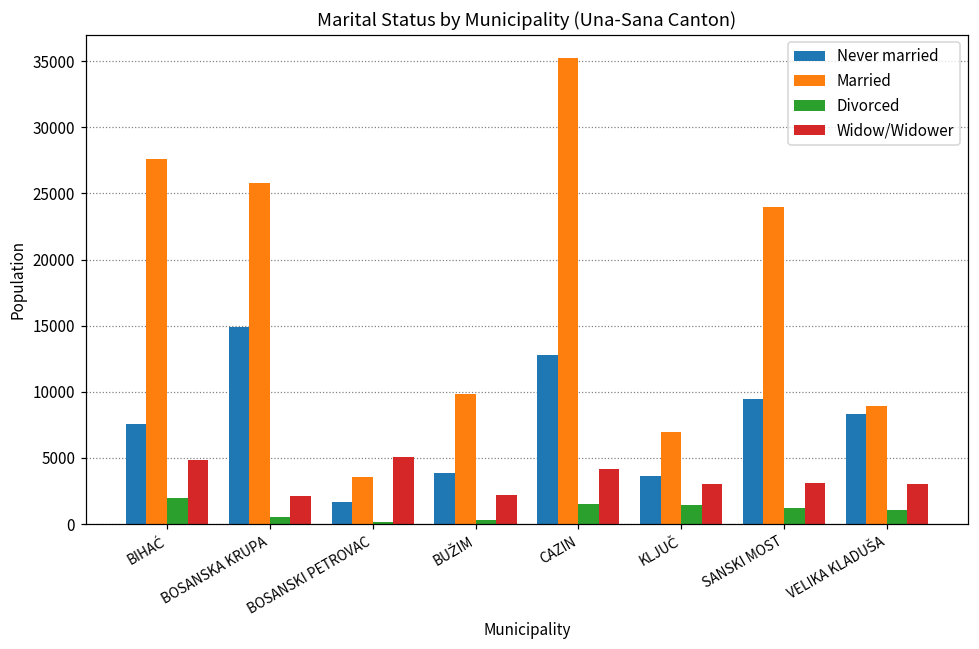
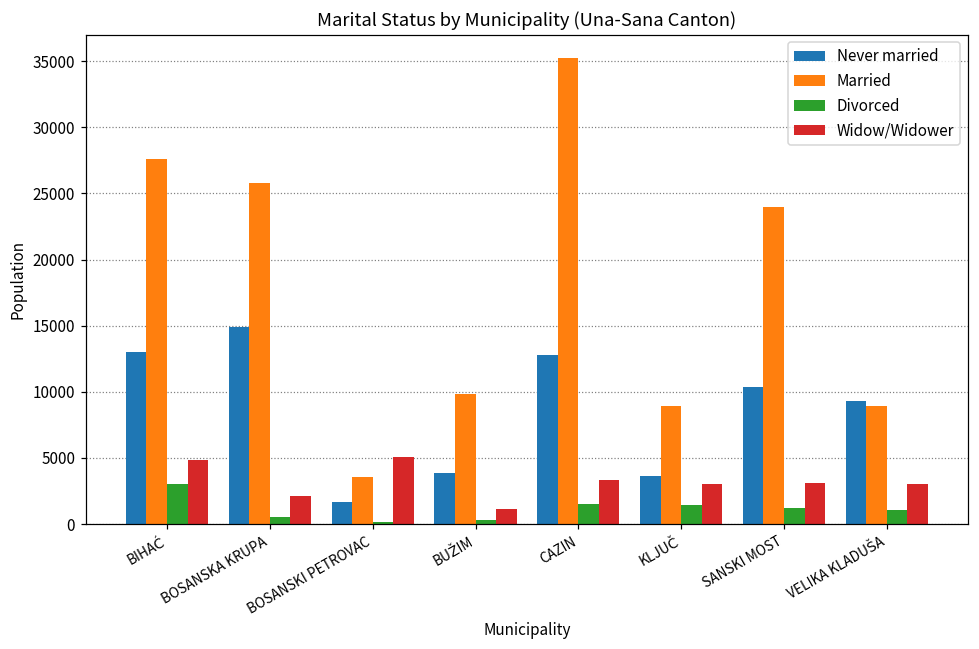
  {
    "Never married": {
-     "BIHAĆ": 7500,
+     "BIHAĆ": 13000,
      "BOSANSKA KRUPA": 14900,
      "BOSANSKI PETROVAC": 1700,
      "BUŽIM": 3900,
      "CAZIN": 12800,
      "KLJUČ": 3600,
-     "SANSKI MOST": 9500,
-     "VELIKA KLADUŠA": 8300
+     "SANSKI MOST": 10400,
+     "VELIKA KLADUŠA": 9300
    },
    "Married": {
      "BIHAĆ": 27600,
      "BOSANSKA KRUPA": 25800,
      "BOSANSKI PETROVAC": 3600,
      "BUŽIM": 9800,
      "CAZIN": 35200,
-     "KLJUČ": 7000,
+     "KLJUČ": 8900,
      "SANSKI MOST": 24000,
      "VELIKA KLADUŠA": 8900
    },
    "Divorced": {
-     "BIHAĆ": 1900,
+     "BIHAĆ": 3000,
      "BOSANSKA KRUPA": 500,
      "BUŽIM": 300,
      "CAZIN": 1500,
      "KLJUČ": 1400,
      "SANSKI MOST": 1200,
      "VELIKA KLADUŠA": 1100
    },
    "Widow/Widower": {
      "BIHAĆ": 4800,
      "BOSANSKA KRUPA": 2100,
      "BOSANSKI PETROVAC": 5100,
-     "BUŽIM": 2200,
-     "CAZIN": 4100,
+     "BUŽIM": 1100,
+     "CAZIN": 3300,
      "KLJUČ": 3000,
      "SANSKI MOST": 3100,
      "VELIKA KLADUŠA": 3100
    }
  }
